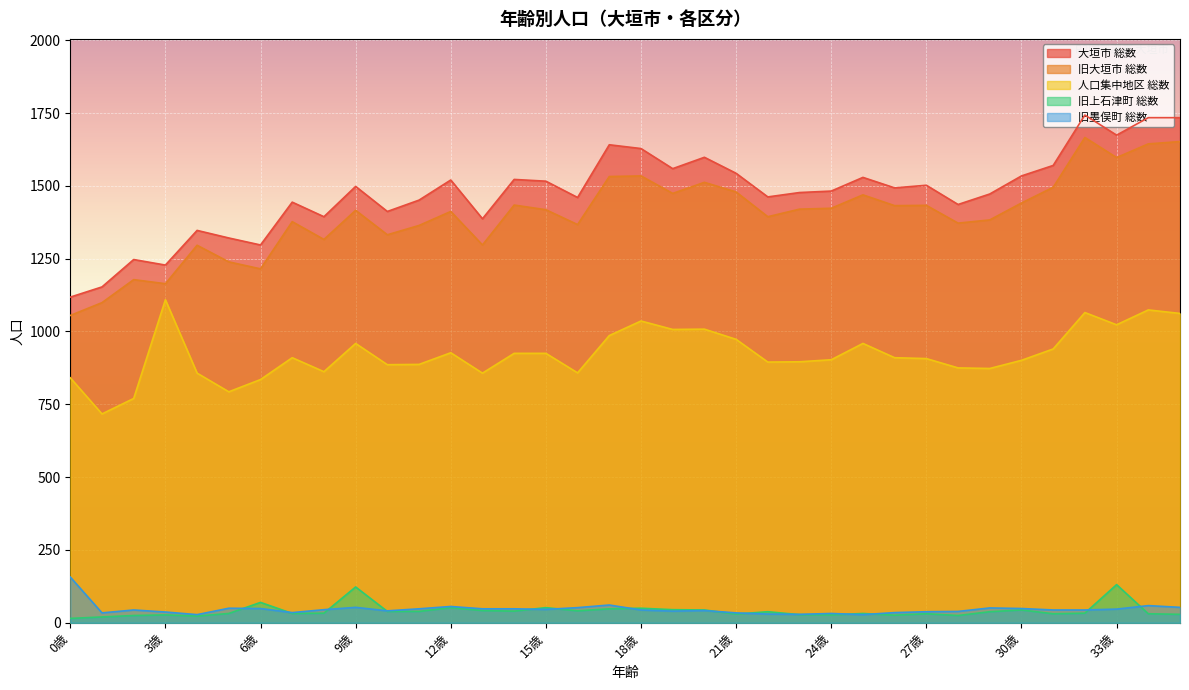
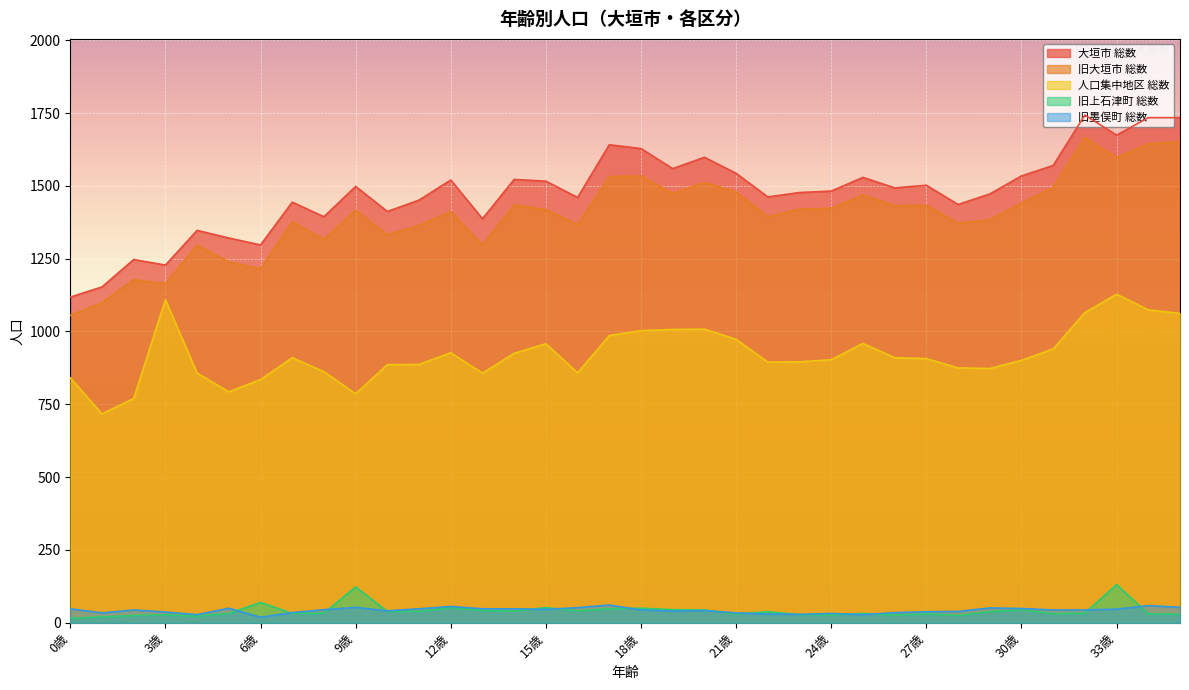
  {
    "人口集中地区 総数": {
      "0歳": 840,
      "3歳": 1110,
      "6歳": 840,
-     "9歳": 960,
+     "9歳": 790,
      "12歳": 930,
-     "15歳": 930,
-     "18歳": 1040,
+     "15歳": 960,
+     "18歳": 1000,
      "21歳": 970,
      "24歳": 900,
      "27歳": 910,
      "30歳": 900,
-     "33歳": 1020
+     "33歳": 1130
    },
    "旧上石津町 総数": {
      "0歳": 20,
      "3歳": 30,
      "6歳": 70,
      "9歳": 120,
      "33歳": 130
    },
    "旧墨俣町 総数": {
-     "0歳": 160,
+     "0歳": 50,
      "3歳": 40,
-     "6歳": 50,
+     "6歳": 20,
      "9歳": 50,
      "33歳": 50
    }
  }
